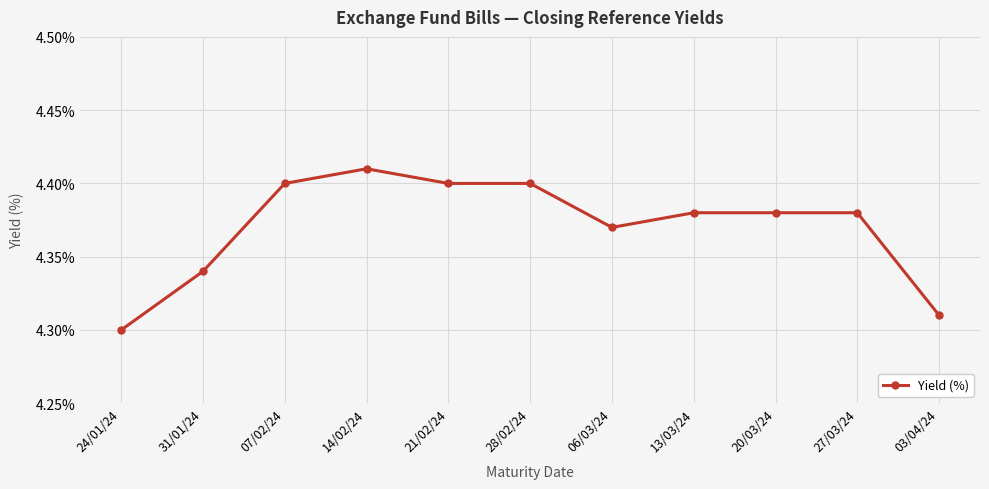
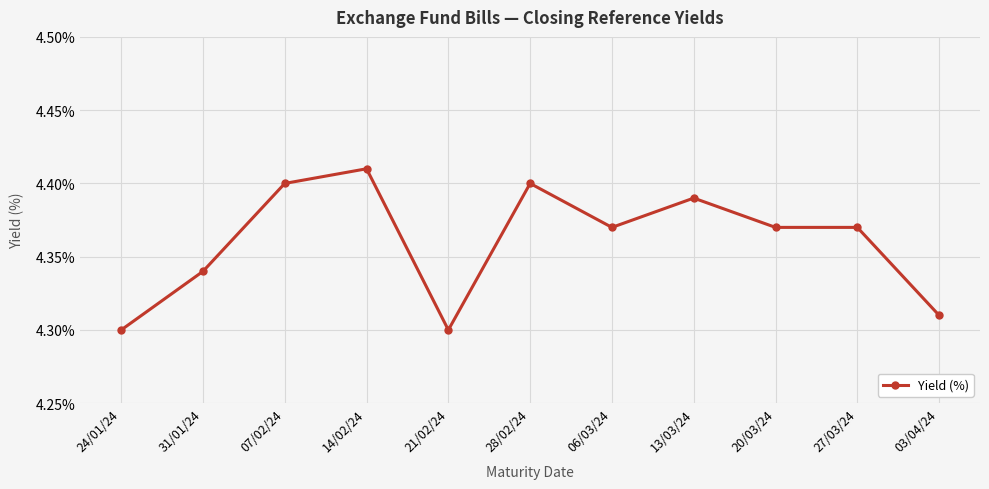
  {
    "24/01/24": "4.30%",
    "31/01/24": "4.34%",
    "07/02/24": "4.40%",
    "14/02/24": "4.41%",
-   "21/02/24": "4.4%",
+   "21/02/24": "4.3%",
    "28/02/24": "4.40%",
    "06/03/24": "4.37%",
-   "13/03/24": "4.38%",
-   "20/03/24": "4.38%",
-   "27/03/24": "4.38%",
+   "13/03/24": "4.39%",
+   "20/03/24": "4.37%",
+   "27/03/24": "4.37%",
    "03/04/24": "4.31%"
  }
